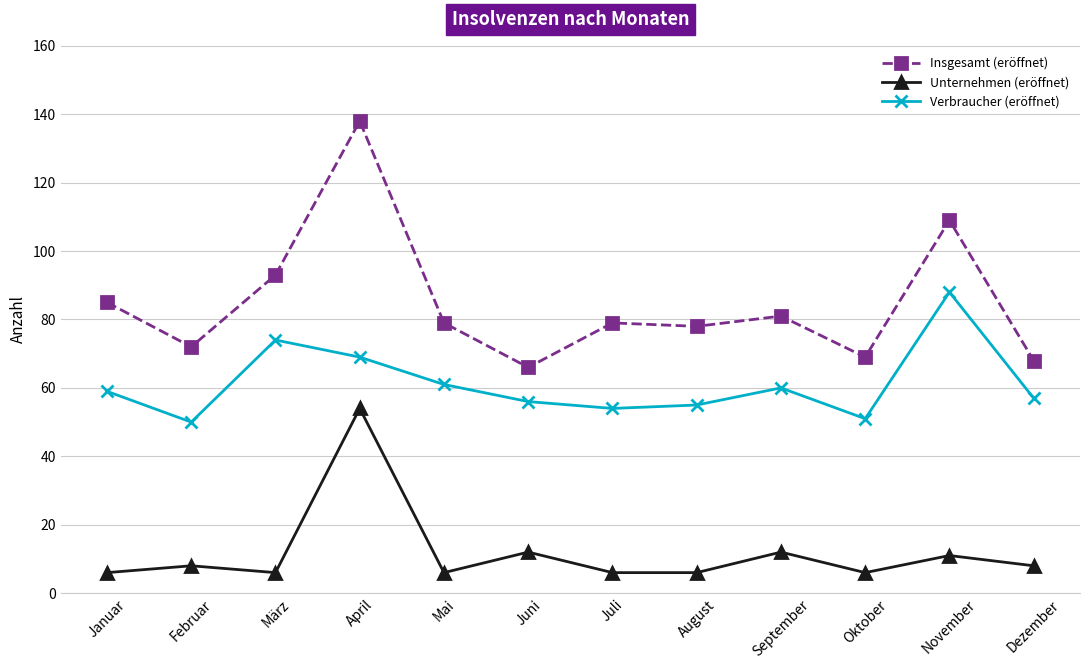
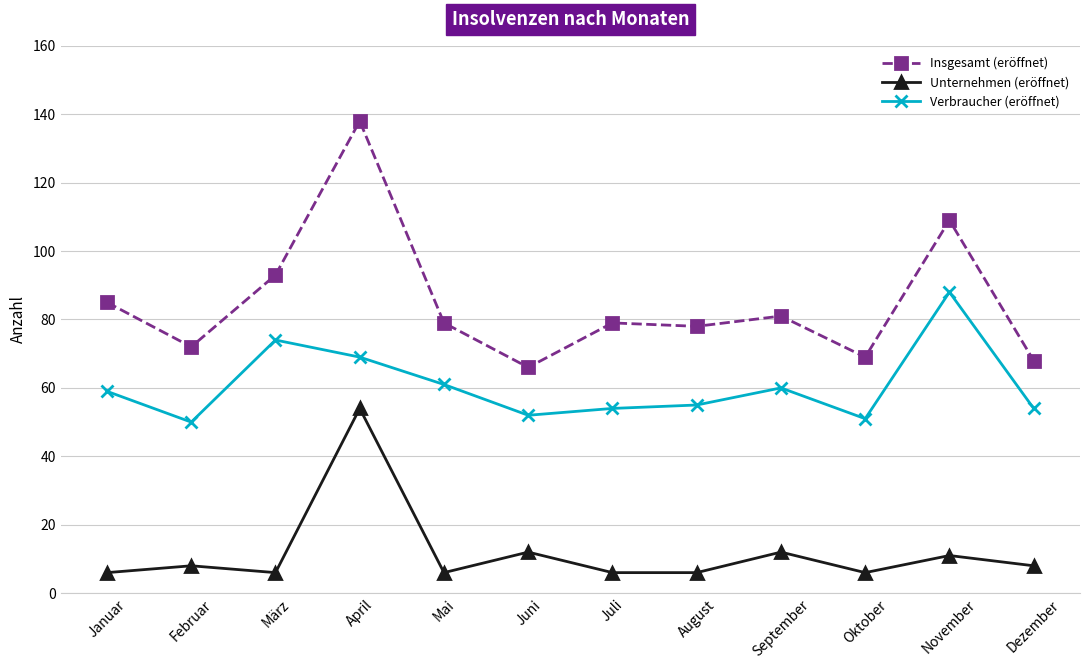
  {
    "Insgesamt (eröffnet)": {
      "Januar": 85,
      "Februar": 72,
      "März": 93,
      "April": 138,
      "Mai": 79,
      "Juni": 66,
      "Juli": 79,
      "August": 78,
      "September": 81,
      "Oktober": 69,
      "November": 109,
      "Dezember": 68
    },
    "Unternehmen (eröffnet)": {
      "Januar": 6,
      "Februar": 8,
      "März": 6,
      "April": 54,
      "Mai": 6,
      "Juni": 12,
      "Juli": 6,
      "August": 6,
      "September": 12,
      "Oktober": 6,
      "November": 11,
      "Dezember": 8
    },
    "Verbraucher (eröffnet)": {
      "Januar": 59,
      "Februar": 50,
      "März": 74,
      "April": 69,
      "Mai": 61,
-     "Juni": 56,
+     "Juni": 52,
      "Juli": 54,
      "August": 55,
      "September": 60,
      "Oktober": 51,
      "November": 88,
-     "Dezember": 57
+     "Dezember": 54
    }
  }
